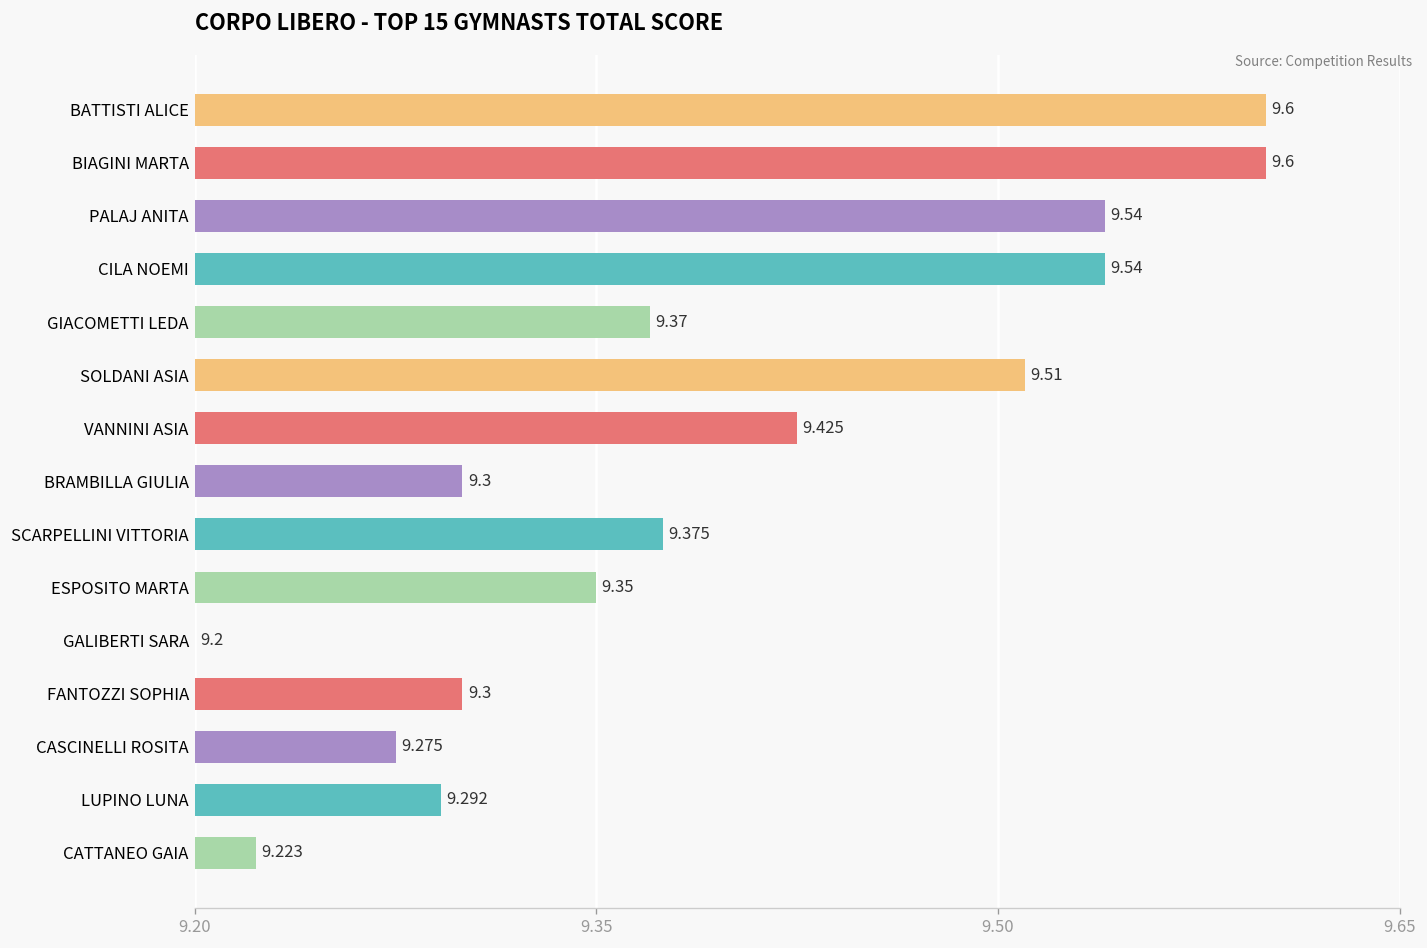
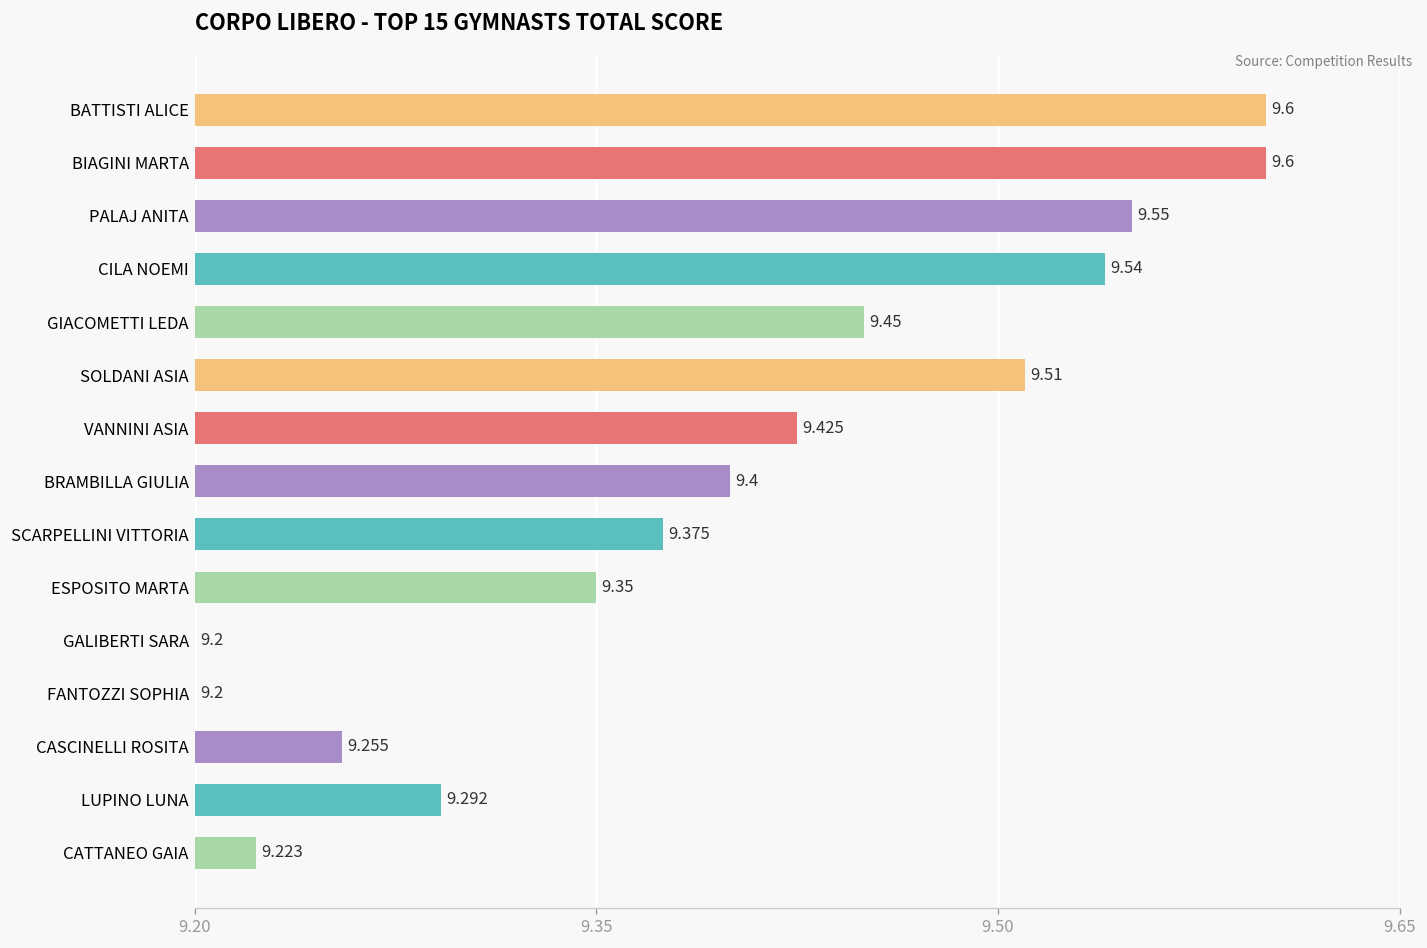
  {
    "BATTISTI ALICE": 9.6,
    "BIAGINI MARTA": 9.6,
-   "PALAJ ANITA": 9.54,
+   "PALAJ ANITA": 9.55,
    "CILA NOEMI": 9.54,
-   "GIACOMETTI LEDA": 9.37,
+   "GIACOMETTI LEDA": 9.45,
    "SOLDANI ASIA": 9.51,
    "VANNINI ASIA": 9.425,
-   "BRAMBILLA GIULIA": 9.3,
+   "BRAMBILLA GIULIA": 9.4,
    "SCARPELLINI VITTORIA": 9.375,
    "ESPOSITO MARTA": 9.35,
    "GALIBERTI SARA": 9.2,
-   "FANTOZZI SOPHIA": 9.3,
-   "CASCINELLI ROSITA": 9.275,
+   "FANTOZZI SOPHIA": 9.2,
+   "CASCINELLI ROSITA": 9.255,
    "LUPINO LUNA": 9.292,
    "CATTANEO GAIA": 9.223
  }
